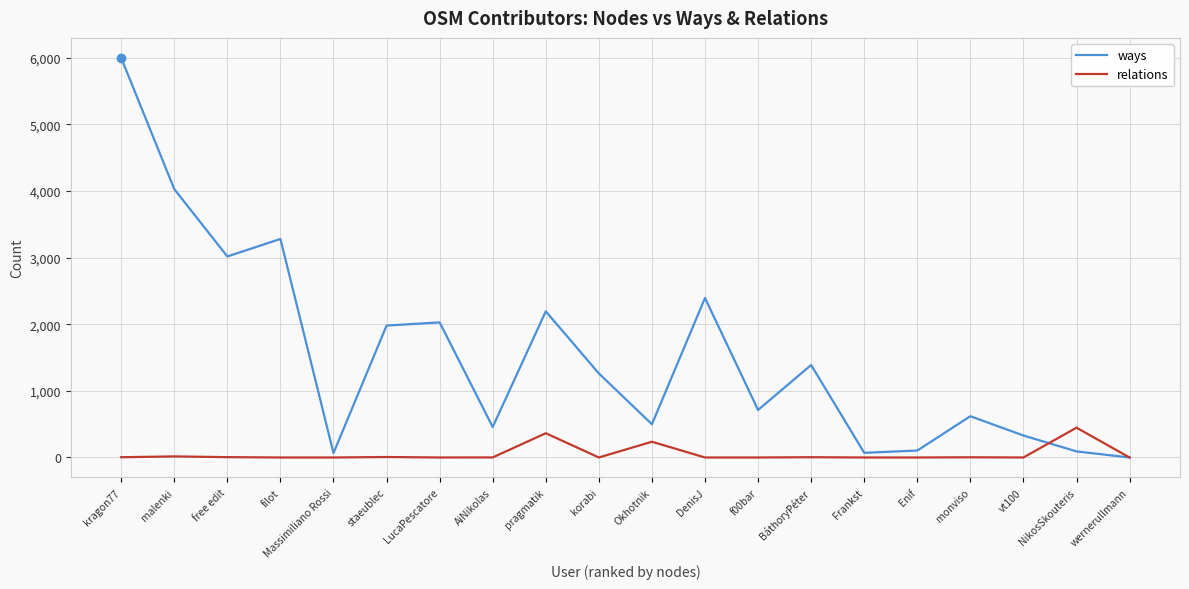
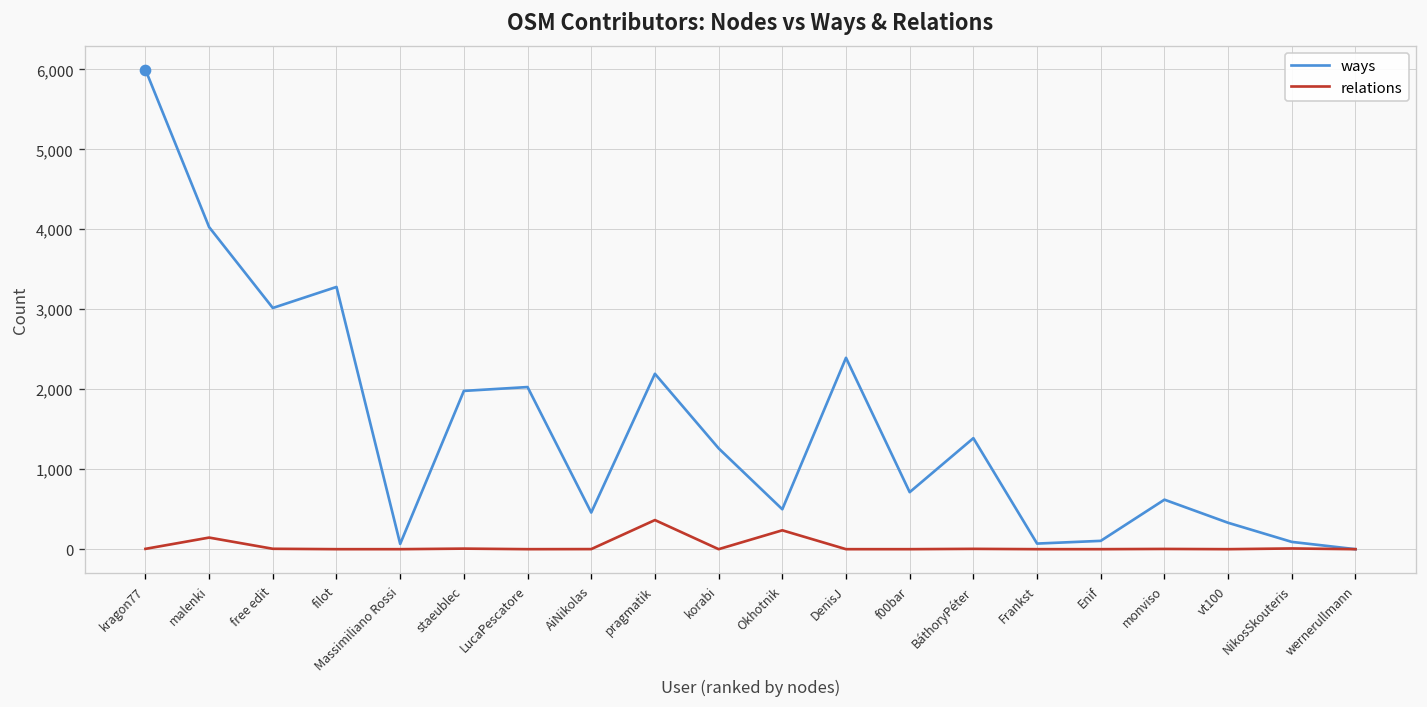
  {
    "relations": {
      "kragon77": 0,
-     "malenki": 0,
+     "malenki": 100,
      "free edit": 0,
      "filot": 0,
      "Massimiliano Rossi": 0,
      "staeublec": 0,
      "LucaPescatore": 0,
      "AiNikolas": 0,
      "pragmatik": 400,
      "korabi": 0,
      "Okhotnik": 200,
      "DenisJ": 0,
      "f00bar": 0,
      "BáthoryPéter": 0,
      "Frankst": 0,
      "Enif": 0,
      "monviso": 0,
      "vt100": 0,
-     "NikosSkouteris": 400
+     "NikosSkouteris": 0
    }
  }
